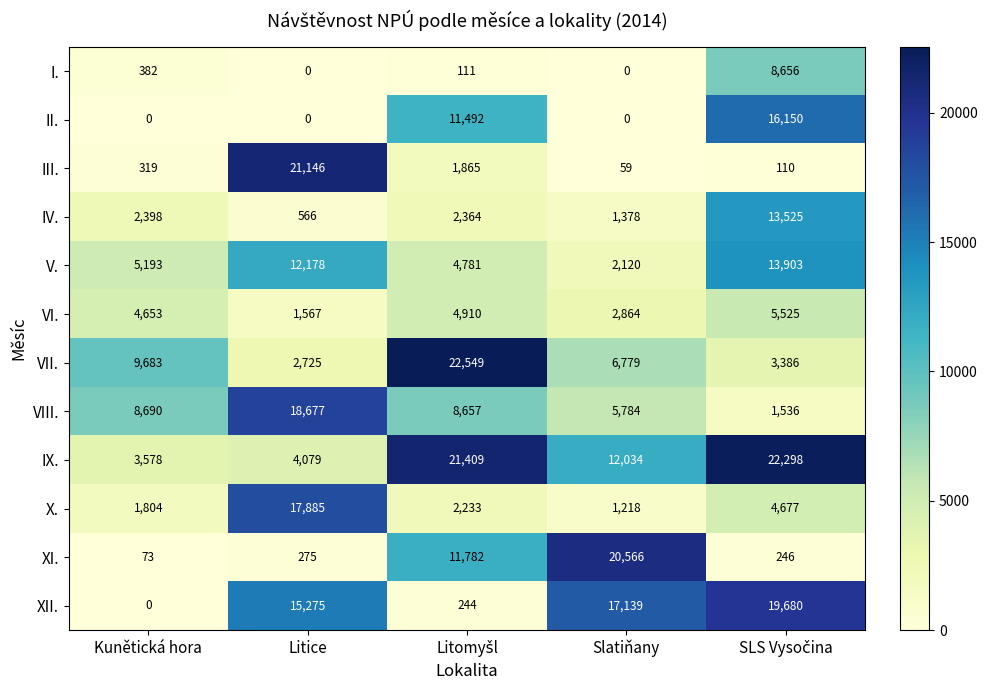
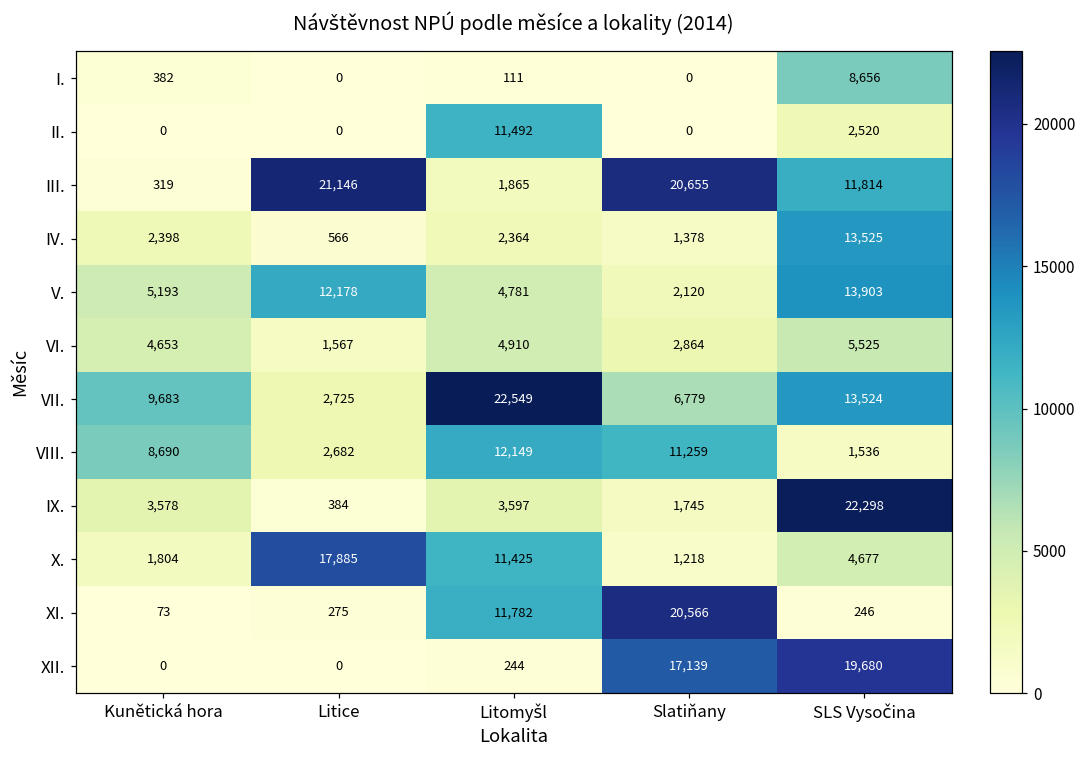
  {
    "I.": {
      "Kunětická hora": "382",
      "Litice": "0",
      "Litomyšl": "111",
      "Slatiňany": "0",
      "SLS Vysočina": "8,656"
    },
    "II.": {
      "Kunětická hora": "0",
      "Litice": "0",
      "Litomyšl": "11,492",
      "Slatiňany": "0",
-     "SLS Vysočina": "16,150"
+     "SLS Vysočina": "2,520"
    },
    "III.": {
      "Kunětická hora": "319",
      "Litice": "21,146",
      "Litomyšl": "1,865",
-     "Slatiňany": "59",
-     "SLS Vysočina": "110"
+     "Slatiňany": "20,655",
+     "SLS Vysočina": "11,814"
    },
    "IV.": {
      "Kunětická hora": "2,398",
      "Litice": "566",
      "Litomyšl": "2,364",
      "Slatiňany": "1,378",
      "SLS Vysočina": "13,525"
    },
    "V.": {
      "Kunětická hora": "5,193",
      "Litice": "12,178",
      "Litomyšl": "4,781",
      "Slatiňany": "2,120",
      "SLS Vysočina": "13,903"
    },
    "VI.": {
      "Kunětická hora": "4,653",
      "Litice": "1,567",
      "Litomyšl": "4,910",
      "Slatiňany": "2,864",
      "SLS Vysočina": "5,525"
    },
    "VII.": {
      "Kunětická hora": "9,683",
      "Litice": "2,725",
      "Litomyšl": "22,549",
      "Slatiňany": "6,779",
-     "SLS Vysočina": "3,386"
+     "SLS Vysočina": "13,524"
    },
    "VIII.": {
      "Kunětická hora": "8,690",
-     "Litice": "18,677",
-     "Litomyšl": "8,657",
-     "Slatiňany": "5,784",
+     "Litice": "2,682",
+     "Litomyšl": "12,149",
+     "Slatiňany": "11,259",
      "SLS Vysočina": "1,536"
    },
    "IX.": {
      "Kunětická hora": "3,578",
-     "Litice": "4,079",
-     "Litomyšl": "21,409",
-     "Slatiňany": "12,034",
+     "Litice": "384",
+     "Litomyšl": "3,597",
+     "Slatiňany": "1,745",
      "SLS Vysočina": "22,298"
    },
    "X.": {
      "Kunětická hora": "1,804",
      "Litice": "17,885",
-     "Litomyšl": "2,233",
+     "Litomyšl": "11,425",
      "Slatiňany": "1,218",
      "SLS Vysočina": "4,677"
    },
    "XI.": {
      "Kunětická hora": "73",
      "Litice": "275",
      "Litomyšl": "11,782",
      "Slatiňany": "20,566",
      "SLS Vysočina": "246"
    },
    "XII.": {
      "Kunětická hora": "0",
-     "Litice": "15,275",
+     "Litice": "0",
      "Litomyšl": "244",
      "Slatiňany": "17,139",
      "SLS Vysočina": "19,680"
    }
  }
